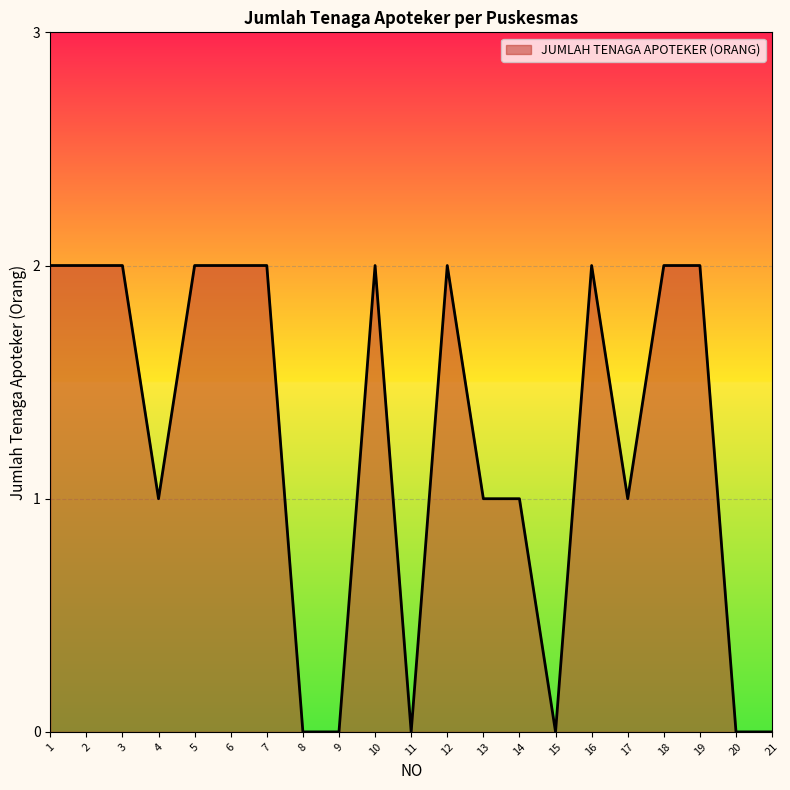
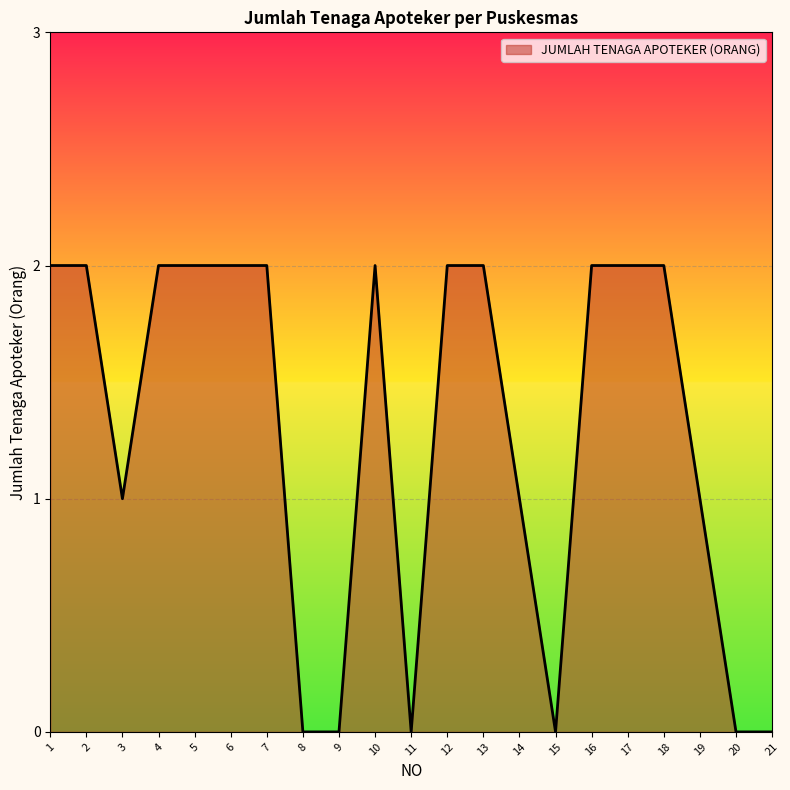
  {
    "1": 2,
    "2": 2,
-   "3": 2,
-   "4": 1,
+   "3": 1,
+   "4": 2,
    "5": 2,
    "6": 2,
    "7": 2,
    "8": 0,
    "9": 0,
    "10": 2,
    "11": 0,
    "12": 2,
-   "13": 1,
+   "13": 2,
    "14": 1,
    "15": 0,
    "16": 2,
-   "17": 1,
+   "17": 2,
    "18": 2,
-   "19": 2,
+   "19": 1,
    "20": 0,
    "21": 0
  }
